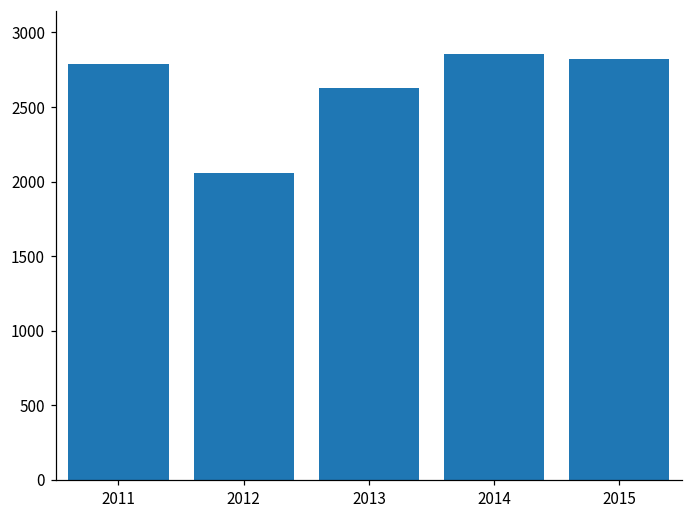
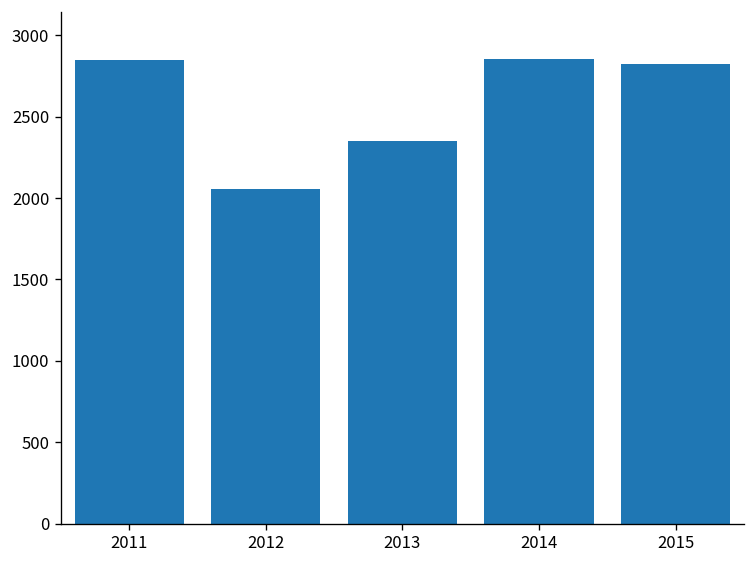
  {
-   "2011": 2790,
+   "2011": 2850,
    "2012": 2060,
-   "2013": 2630,
+   "2013": 2350,
    "2014": 2860,
    "2015": 2830
  }
